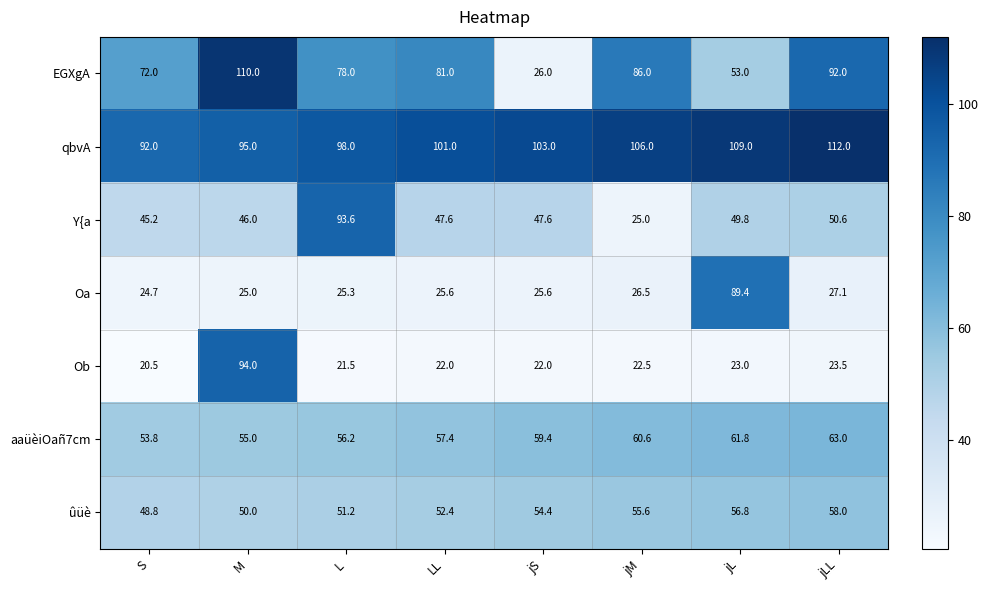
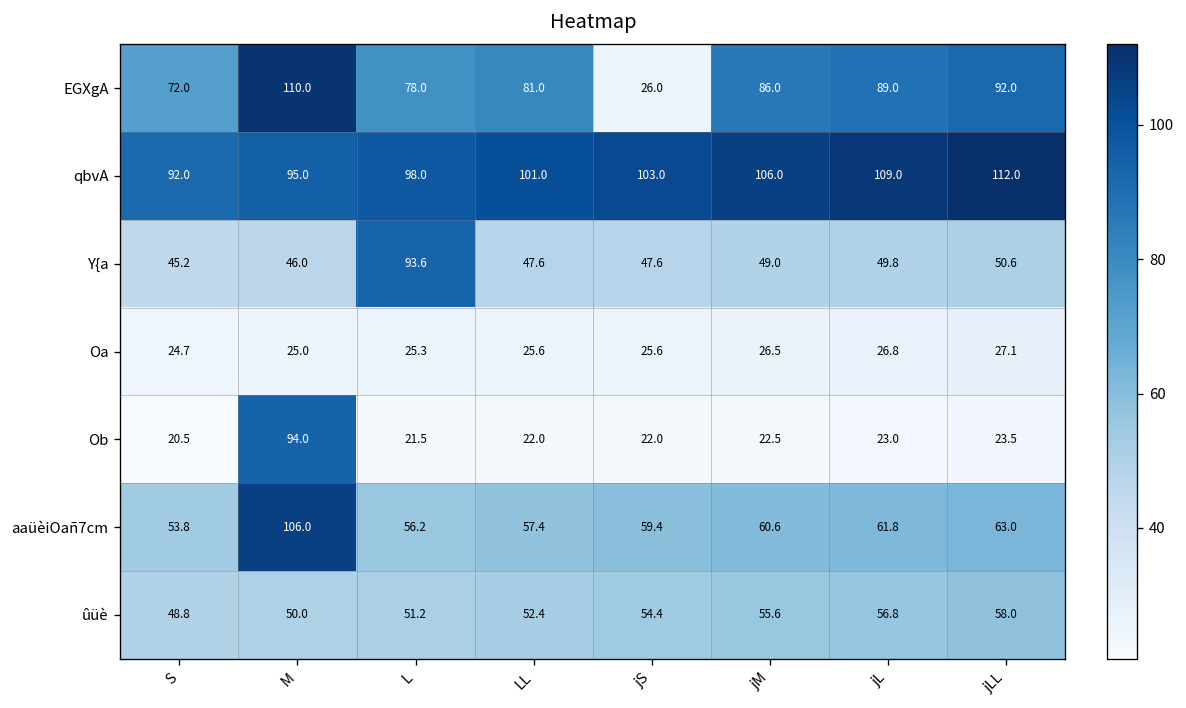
  {
    "EGXgA": {
      "S": 72.0,
      "M": 110.0,
      "L": 78.0,
      "LL": 81.0,
      "jS": 26.0,
      "jM": 86.0,
-     "jL": 53.0,
+     "jL": 89.0,
      "jLL": 92.0
    },
    "qbvA": {
      "S": 92.0,
      "M": 95.0,
      "L": 98.0,
      "LL": 101.0,
      "jS": 103.0,
      "jM": 106.0,
      "jL": 109.0,
      "jLL": 112.0
    },
    "Y{a": {
      "S": 45.2,
      "M": 46.0,
      "L": 93.6,
      "LL": 47.6,
      "jS": 47.6,
-     "jM": 25.0,
+     "jM": 49.0,
      "jL": 49.8,
      "jLL": 50.6
    },
    "Oa": {
      "S": 24.7,
      "M": 25.0,
      "L": 25.3,
      "LL": 25.6,
      "jS": 25.6,
      "jM": 26.5,
-     "jL": 89.4,
+     "jL": 26.8,
      "jLL": 27.1
    },
    "Ob": {
      "S": 20.5,
      "M": 94.0,
      "L": 21.5,
      "LL": 22.0,
      "jS": 22.0,
      "jM": 22.5,
      "jL": 23.0,
      "jLL": 23.5
    },
    "aaüèiOañ7cm": {
      "S": 53.8,
-     "M": 55.0,
+     "M": 106.0,
      "L": 56.2,
      "LL": 57.4,
      "jS": 59.4,
      "jM": 60.6,
      "jL": 61.8,
      "jLL": 63.0
    },
    "ûüè": {
      "S": 48.8,
      "M": 50.0,
      "L": 51.2,
      "LL": 52.4,
      "jS": 54.4,
      "jM": 55.6,
      "jL": 56.8,
      "jLL": 58.0
    }
  }
